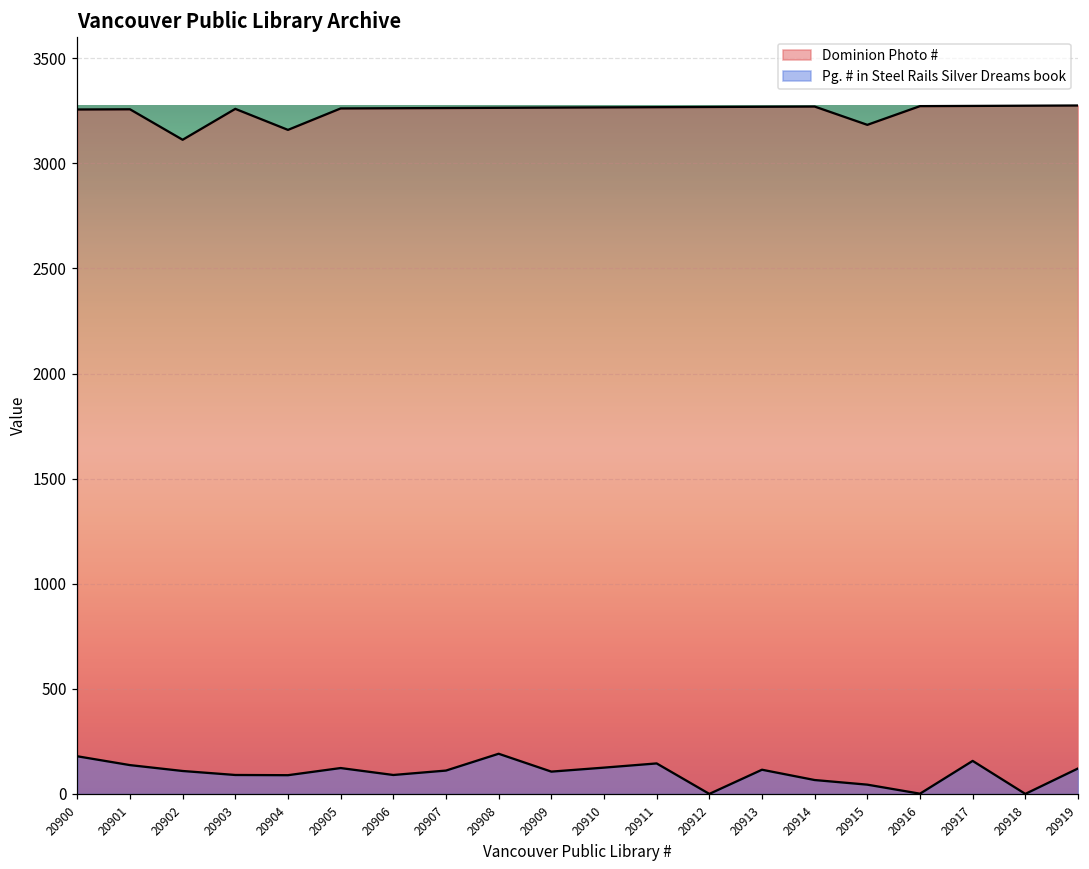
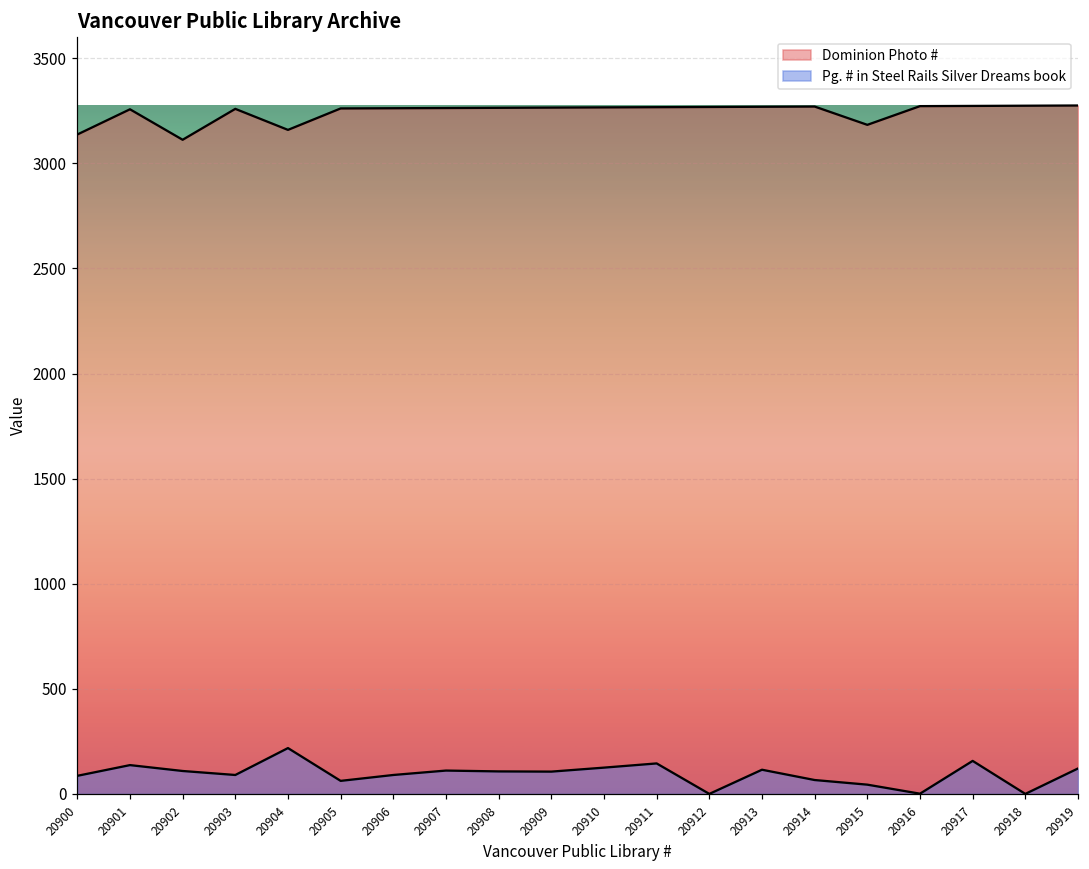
  {
    "Dominion Photo #": {
-     "20900": 3260,
+     "20900": 3140,
      "20901": 3260,
      "20902": 3110,
      "20903": 3260,
      "20904": 3160,
      "20905": 3260,
      "20906": 3260,
      "20907": 3260,
      "20908": 3260,
      "20909": 3270,
      "20910": 3270,
      "20911": 3270,
      "20912": 3270,
      "20913": 3270,
      "20914": 3270,
      "20915": 3180,
      "20916": 3270,
      "20917": 3270,
      "20918": 3270,
      "20919": 3280
    },
    "Pg. # in Steel Rails Silver Dreams book": {
-     "20900": 180,
+     "20900": 90,
      "20901": 140,
      "20902": 110,
      "20903": 90,
-     "20904": 90,
-     "20905": 120,
+     "20904": 220,
+     "20905": 60,
      "20906": 90,
      "20907": 110,
-     "20908": 190,
+     "20908": 110,
      "20909": 110,
      "20910": 130,
      "20911": 150,
      "20912": 0,
      "20913": 120,
      "20914": 70,
      "20915": 40,
      "20916": 0,
      "20917": 160,
      "20918": 0,
      "20919": 120
    }
  }
